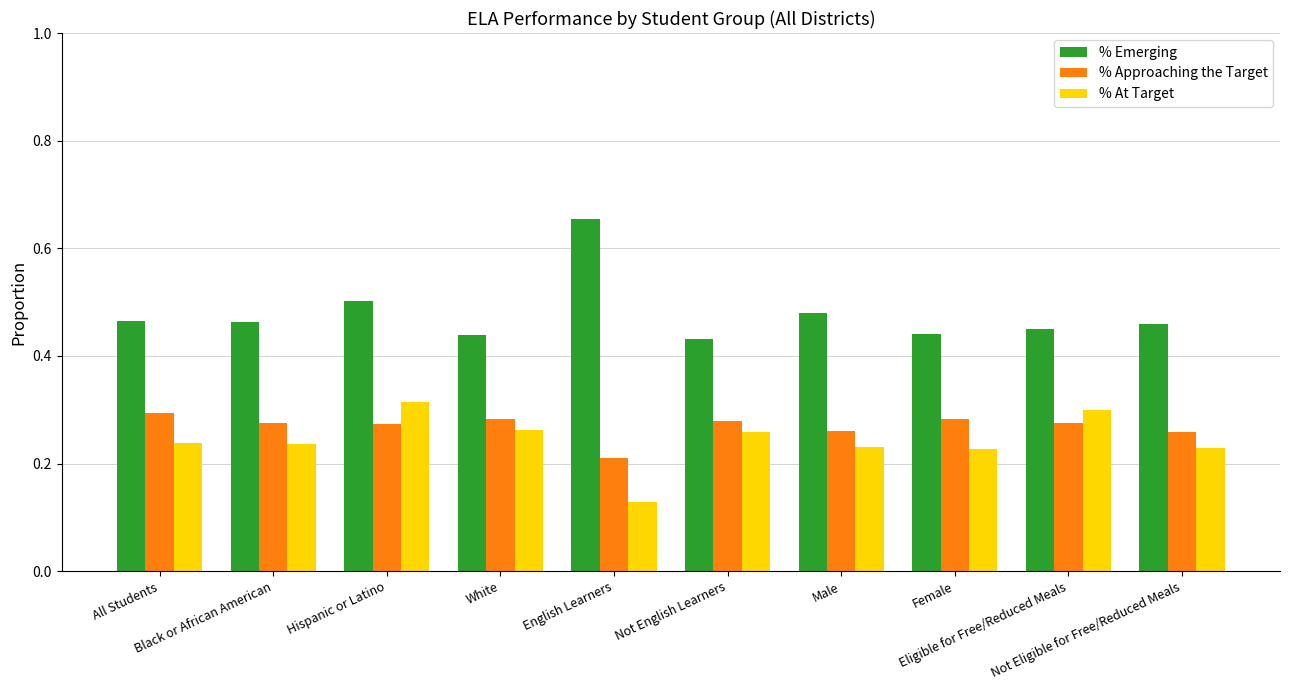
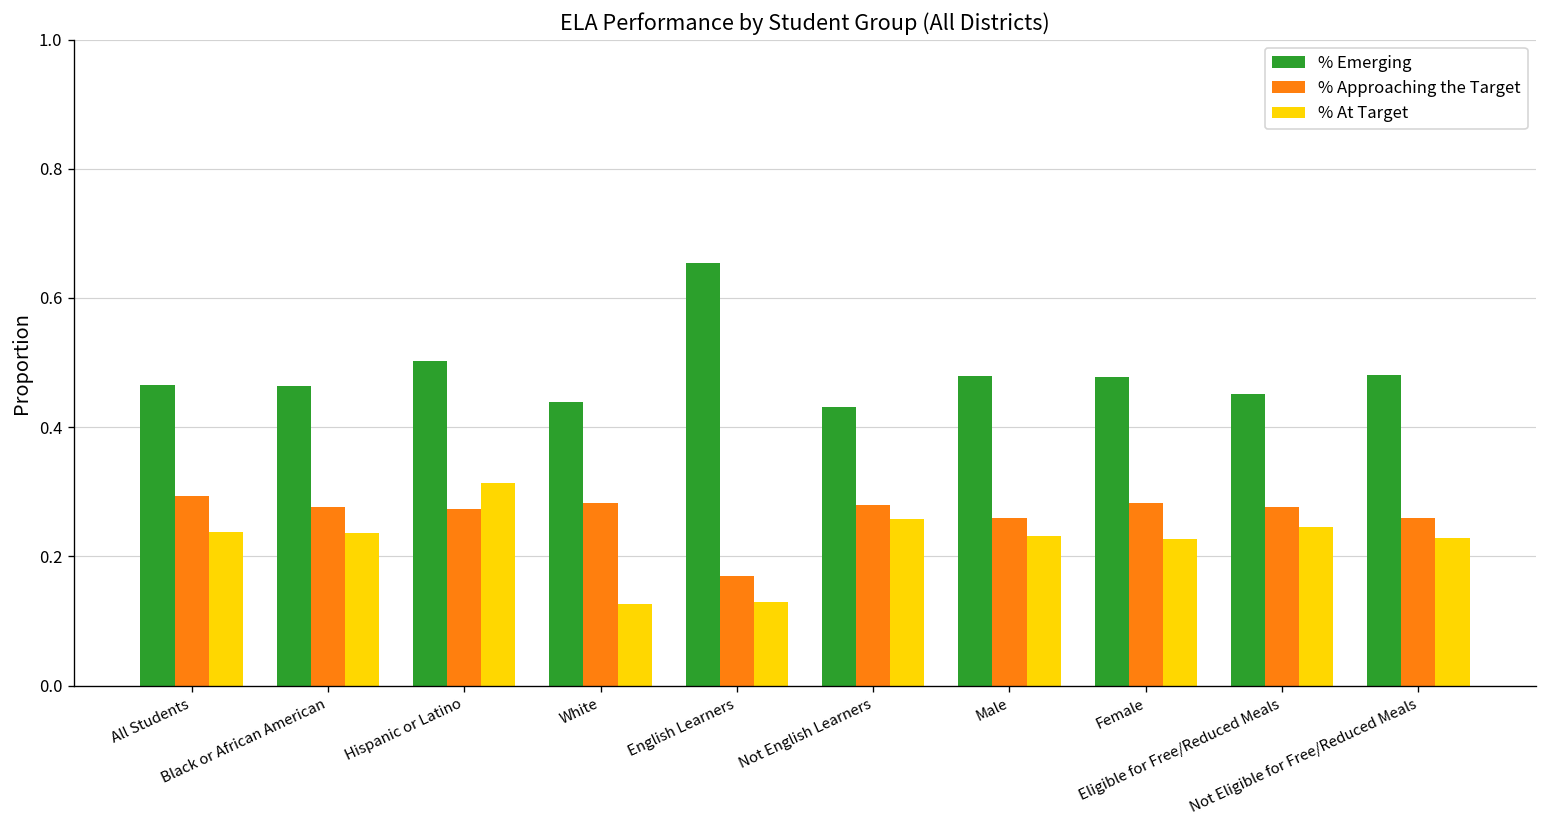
  {
    "% Emerging": {
      "All Students": 0.47,
      "Black or African American": 0.46,
      "Hispanic or Latino": 0.50,
      "White": 0.44,
      "English Learners": 0.65,
      "Not English Learners": 0.43,
      "Male": 0.48,
-     "Female": 0.44,
+     "Female": 0.48,
      "Eligible for Free/Reduced Meals": 0.45,
-     "Not Eligible for Free/Reduced Meals": 0.46
+     "Not Eligible for Free/Reduced Meals": 0.48
    },
    "% Approaching the Target": {
      "All Students": 0.29,
      "Black or African American": 0.28,
      "Hispanic or Latino": 0.27,
      "White": 0.28,
-     "English Learners": 0.21,
+     "English Learners": 0.17,
      "Not English Learners": 0.28,
      "Male": 0.26,
      "Female": 0.28,
      "Eligible for Free/Reduced Meals": 0.28,
      "Not Eligible for Free/Reduced Meals": 0.26
    },
    "% At Target": {
      "All Students": 0.24,
      "Black or African American": 0.24,
      "Hispanic or Latino": 0.31,
-     "White": 0.26,
+     "White": 0.13,
      "English Learners": 0.13,
      "Not English Learners": 0.26,
      "Male": 0.23,
      "Female": 0.23,
-     "Eligible for Free/Reduced Meals": 0.30,
+     "Eligible for Free/Reduced Meals": 0.25,
      "Not Eligible for Free/Reduced Meals": 0.23
    }
  }
